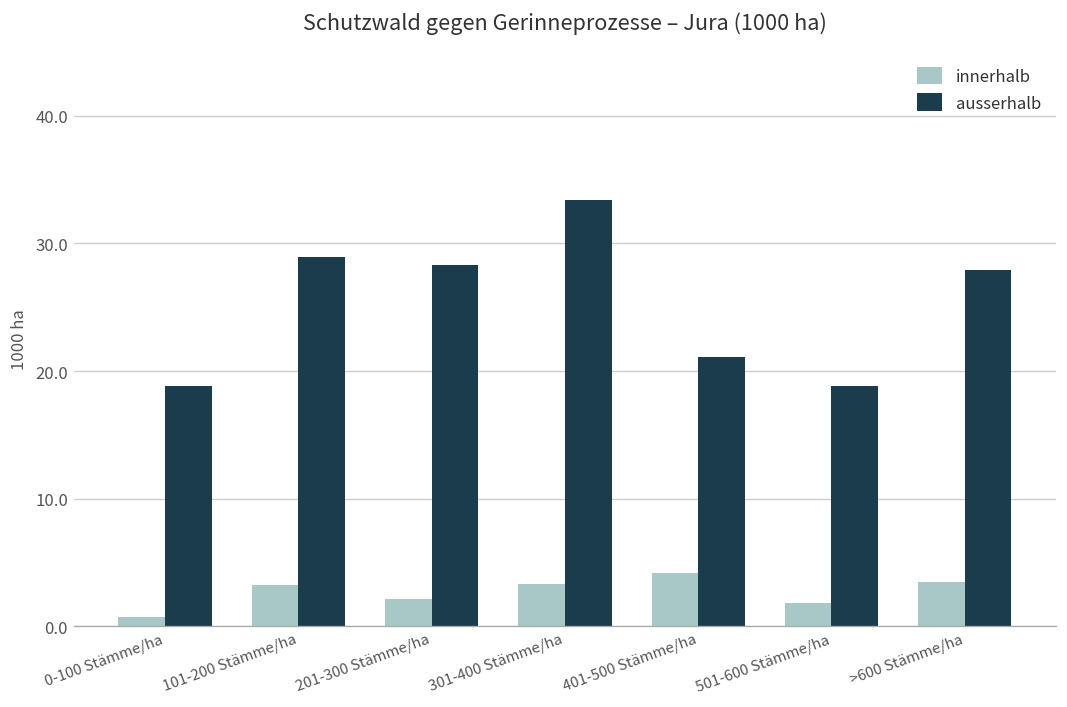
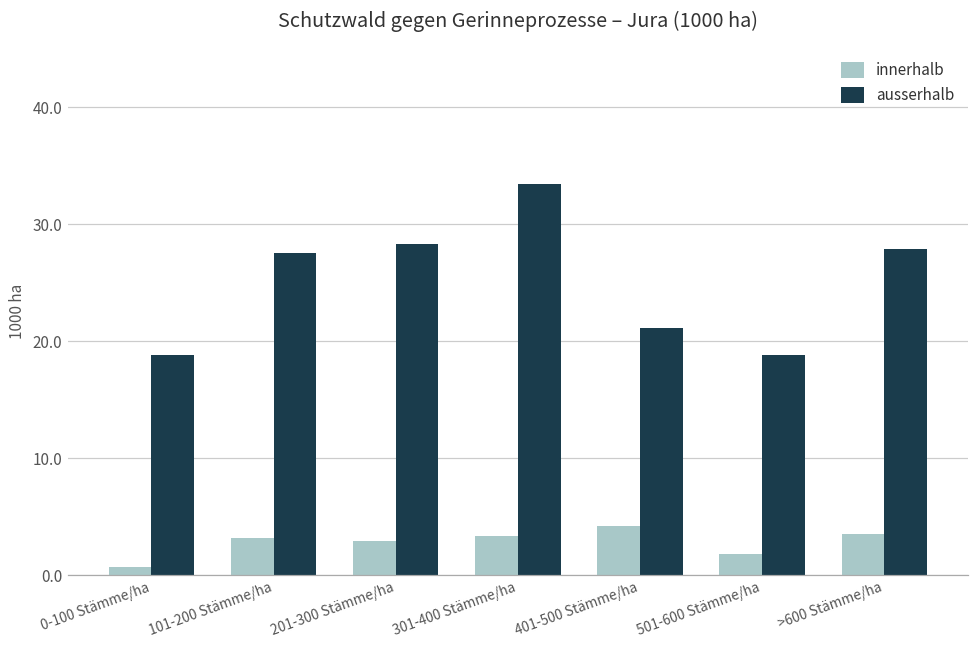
  {
    "innerhalb": {
      "0-100 Stämme/ha": 0.7,
      "101-200 Stämme/ha": 3.2,
-     "201-300 Stämme/ha": 2.1,
+     "201-300 Stämme/ha": 2.9,
      "301-400 Stämme/ha": 3.3,
      "401-500 Stämme/ha": 4.2,
      "501-600 Stämme/ha": 1.8,
      ">600 Stämme/ha": 3.5
    },
    "ausserhalb": {
      "0-100 Stämme/ha": 18.8,
-     "101-200 Stämme/ha": 28.9,
+     "101-200 Stämme/ha": 27.5,
      "201-300 Stämme/ha": 28.3,
      "301-400 Stämme/ha": 33.4,
      "401-500 Stämme/ha": 21.1,
      "501-600 Stämme/ha": 18.8,
      ">600 Stämme/ha": 27.9
    }
  }
